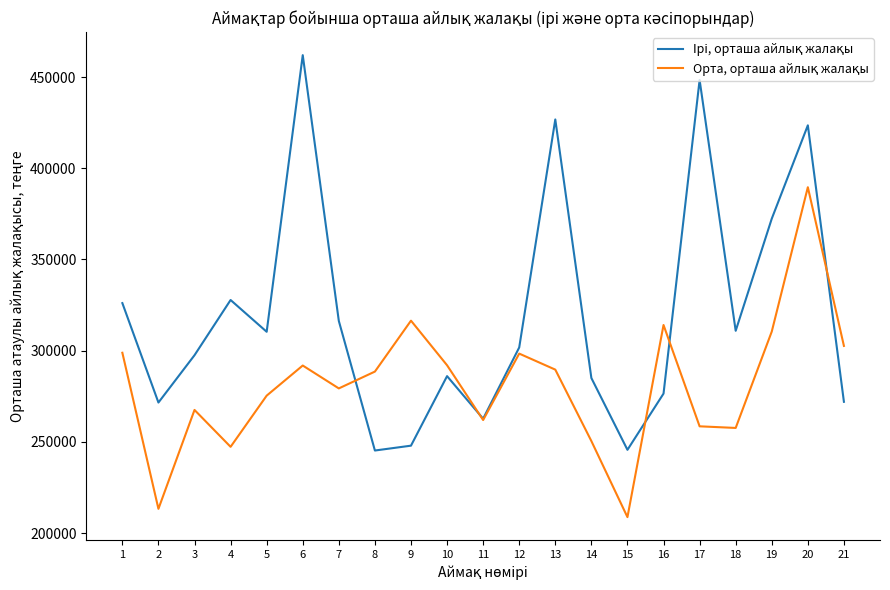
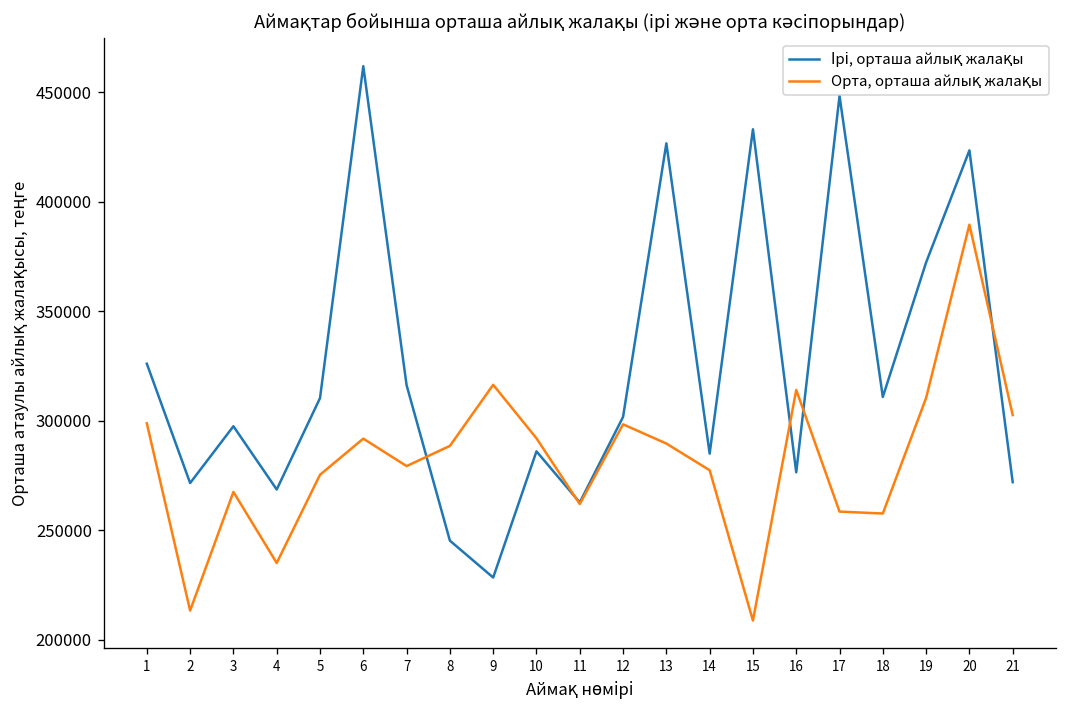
  {
    "Ірі, орташа айлық жалақы": {
      "1": 326000,
      "2": 272000,
      "3": 297000,
-     "4": 328000,
+     "4": 269000,
      "5": 310000,
      "6": 462000,
      "7": 316000,
      "8": 245000,
-     "9": 248000,
+     "9": 228000,
      "10": 286000,
      "12": 302000,
      "13": 427000,
      "14": 285000,
-     "15": 246000,
+     "15": 433000,
      "16": 276000,
      "18": 311000,
      "19": 372000,
      "20": 424000,
      "21": 272000
    },
    "Орта, орташа айлық жалақы": {
      "1": 299000,
      "2": 213000,
      "3": 267000,
-     "4": 247000,
+     "4": 235000,
      "5": 275000,
      "6": 292000,
      "7": 279000,
      "8": 289000,
      "9": 316000,
      "10": 292000,
      "12": 298000,
      "13": 290000,
-     "14": 250000,
+     "14": 277000,
      "15": 209000,
      "16": 314000,
      "17": 259000,
      "18": 258000,
      "19": 310000,
      "20": 390000,
      "21": 303000
    }
  }
